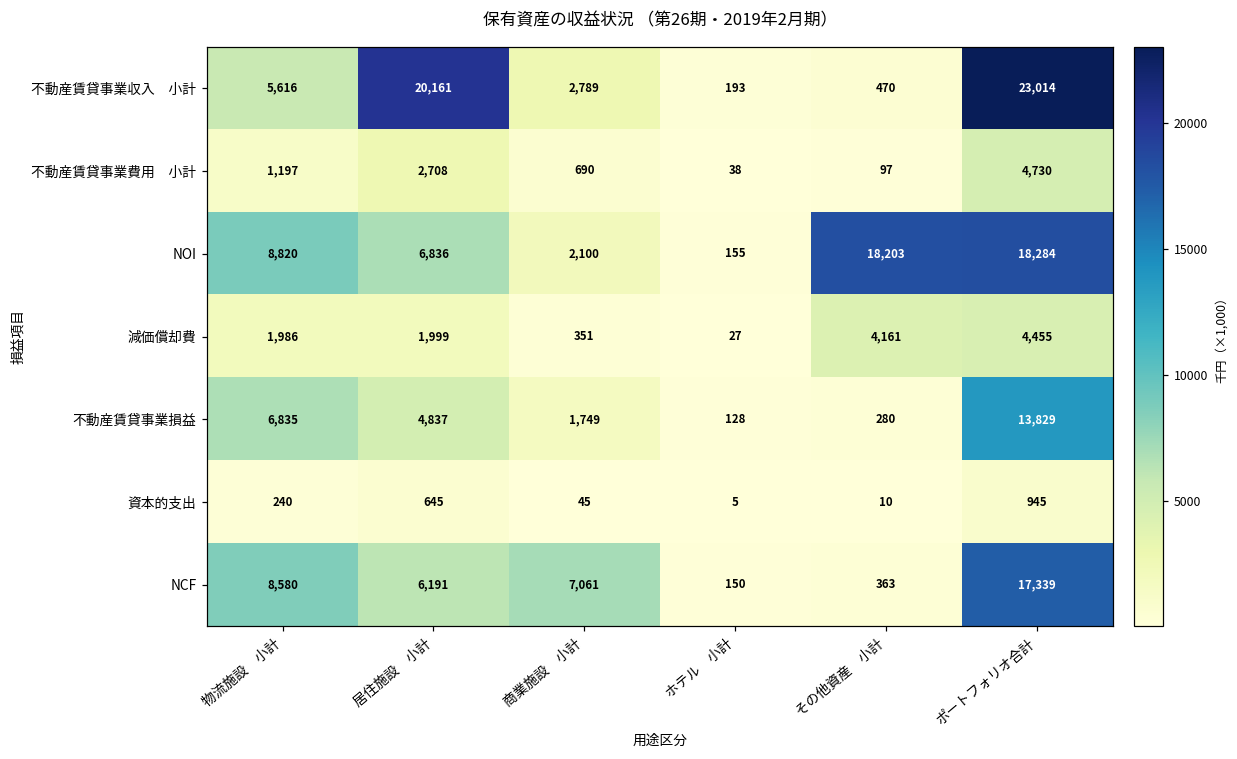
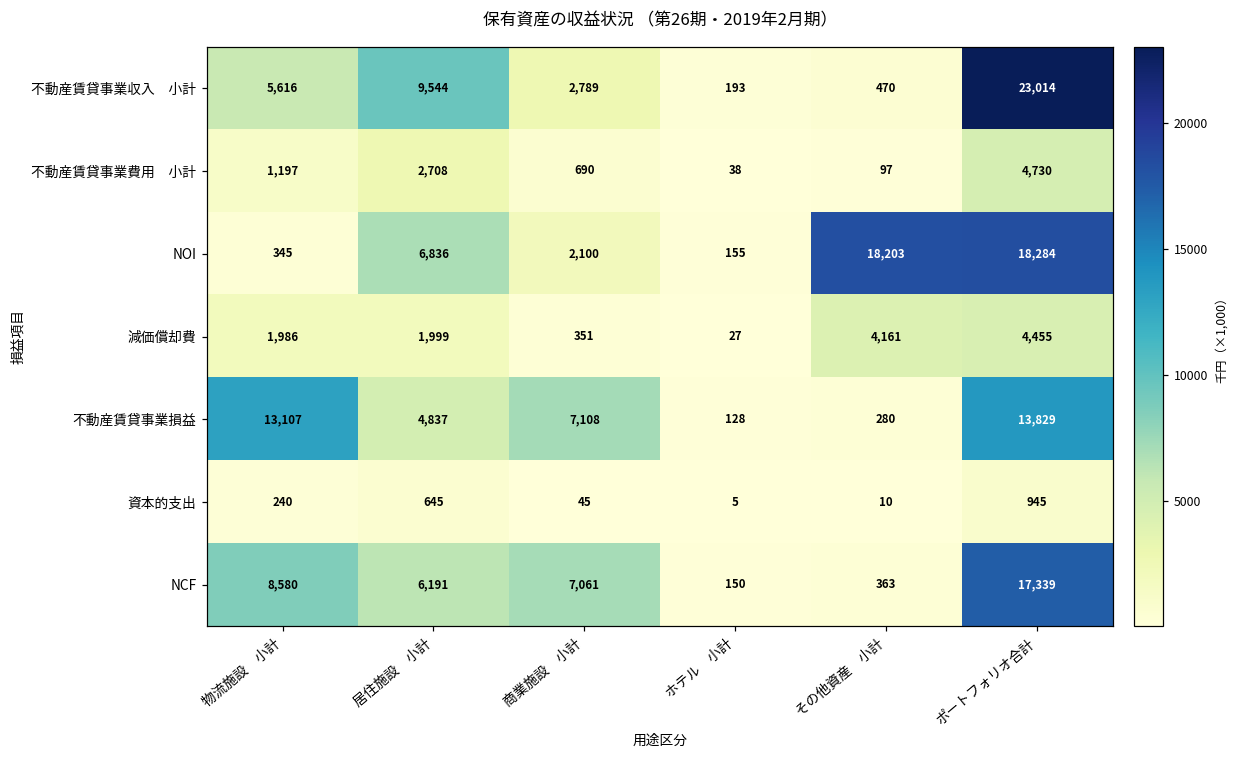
  {
    "不動産賃貸事業収入 小計": {
      "物流施設 小計": "5,616",
-     "居住施設 小計": "20,161",
+     "居住施設 小計": "9,544",
      "商業施設 小計": "2,789",
      "ホテル 小計": "193",
      "その他資産 小計": "470",
      "ポートフォリオ合計": "23,014"
    },
    "不動産賃貸事業費用 小計": {
      "物流施設 小計": "1,197",
      "居住施設 小計": "2,708",
      "商業施設 小計": "690",
      "ホテル 小計": "38",
      "その他資産 小計": "97",
      "ポートフォリオ合計": "4,730"
    },
    "NOI": {
-     "物流施設 小計": "8,820",
+     "物流施設 小計": "345",
      "居住施設 小計": "6,836",
      "商業施設 小計": "2,100",
      "ホテル 小計": "155",
      "その他資産 小計": "18,203",
      "ポートフォリオ合計": "18,284"
    },
    "減価償却費": {
      "物流施設 小計": "1,986",
      "居住施設 小計": "1,999",
      "商業施設 小計": "351",
      "ホテル 小計": "27",
      "その他資産 小計": "4,161",
      "ポートフォリオ合計": "4,455"
    },
    "不動産賃貸事業損益": {
-     "物流施設 小計": "6,835",
+     "物流施設 小計": "13,107",
      "居住施設 小計": "4,837",
-     "商業施設 小計": "1,749",
+     "商業施設 小計": "7,108",
      "ホテル 小計": "128",
      "その他資産 小計": "280",
      "ポートフォリオ合計": "13,829"
    },
    "資本的支出": {
      "物流施設 小計": "240",
      "居住施設 小計": "645",
      "商業施設 小計": "45",
      "ホテル 小計": "5",
      "その他資産 小計": "10",
      "ポートフォリオ合計": "945"
    },
    "NCF": {
      "物流施設 小計": "8,580",
      "居住施設 小計": "6,191",
      "商業施設 小計": "7,061",
      "ホテル 小計": "150",
      "その他資産 小計": "363",
      "ポートフォリオ合計": "17,339"
    }
  }
